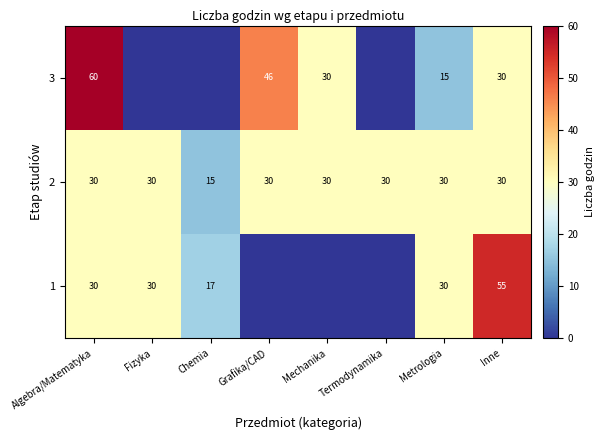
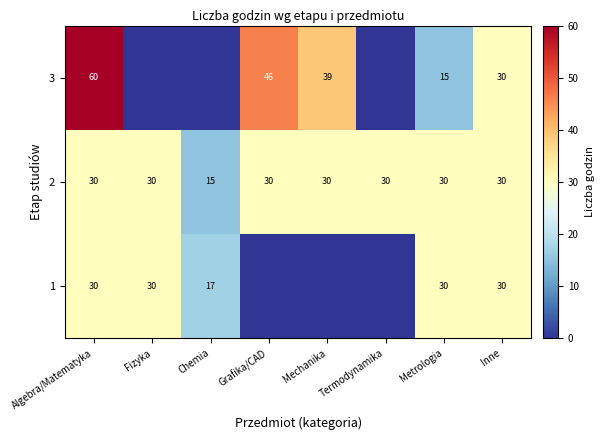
  {
    "3": {
      "Algebra/Matematyka": 60,
      "Grafika/CAD": 46,
-     "Mechanika": 30,
+     "Mechanika": 39,
      "Metrologia": 15,
      "Inne": 30
    },
    "2": {
      "Algebra/Matematyka": 30,
      "Fizyka": 30,
      "Chemia": 15,
      "Grafika/CAD": 30,
      "Mechanika": 30,
      "Termodynamika": 30,
      "Metrologia": 30,
      "Inne": 30
    },
    "1": {
      "Algebra/Matematyka": 30,
      "Fizyka": 30,
      "Chemia": 17,
      "Metrologia": 30,
-     "Inne": 55
+     "Inne": 30
    }
  }
